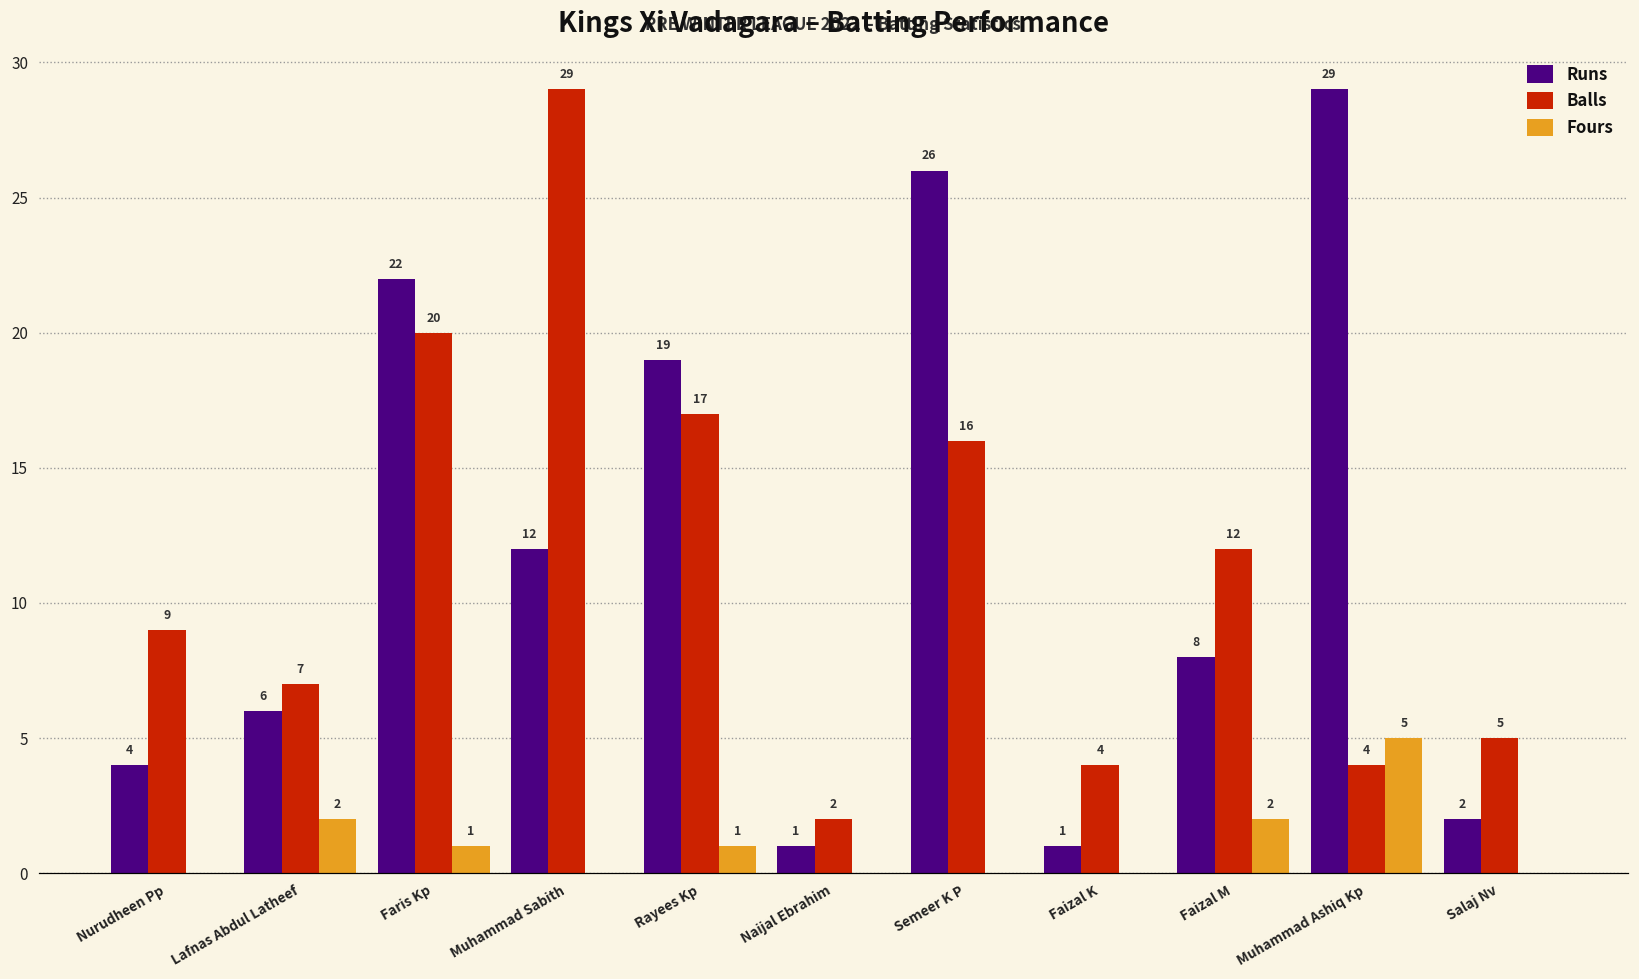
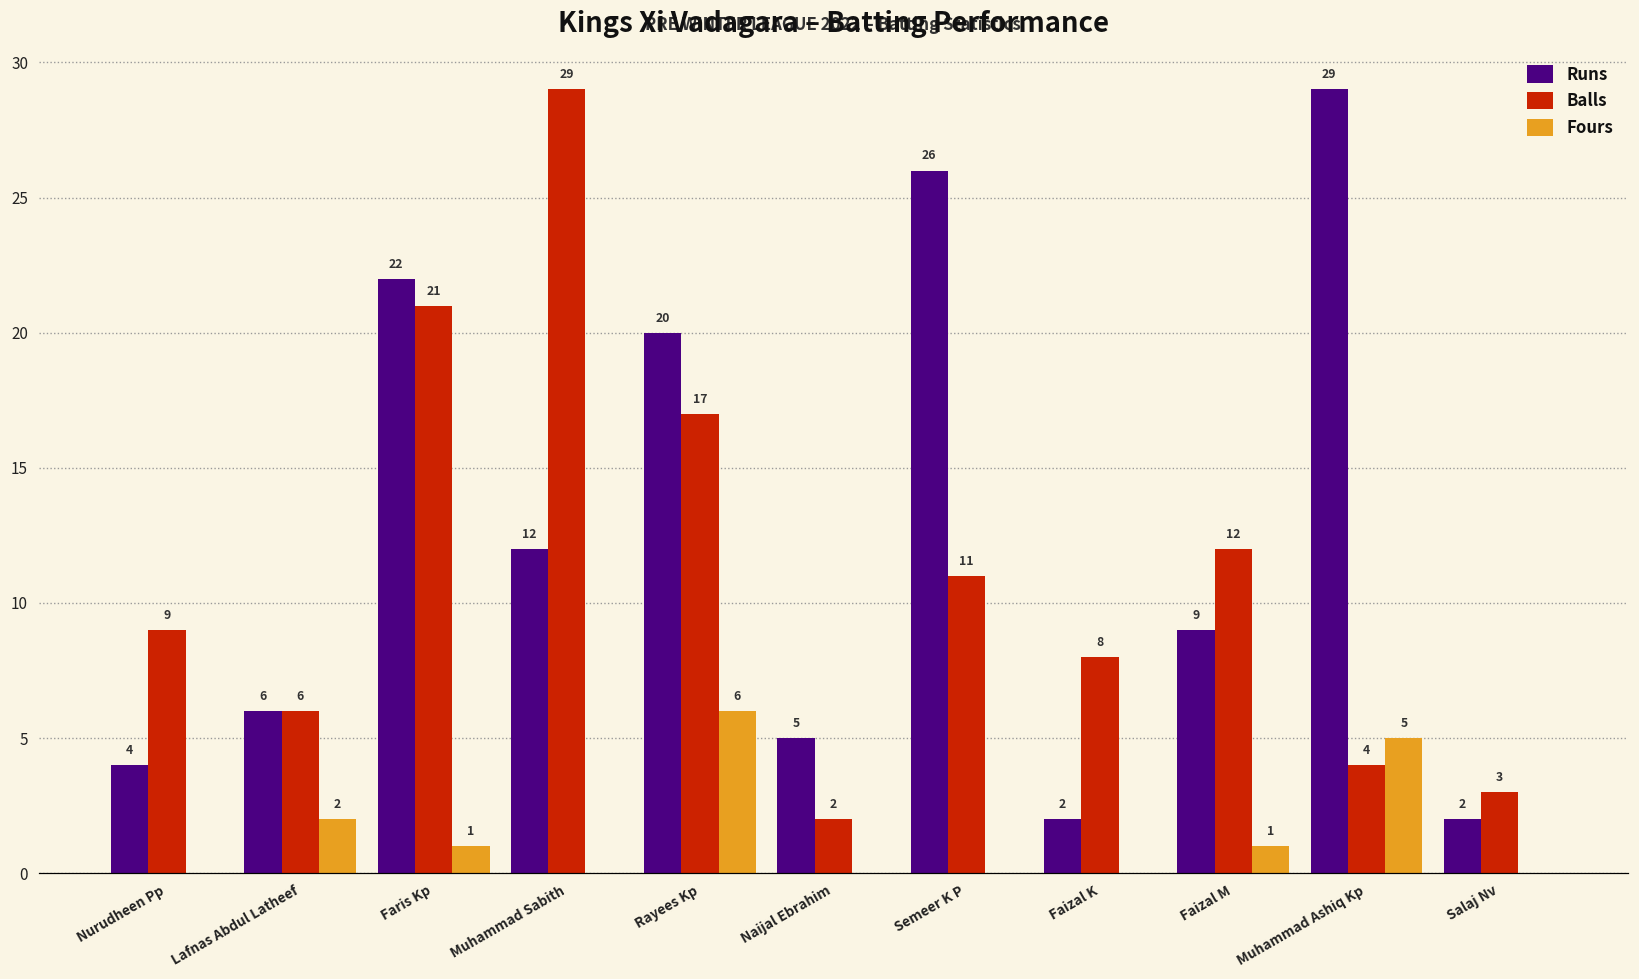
  {
    "Runs": {
      "Nurudheen Pp": 4,
      "Lafnas Abdul Latheef": 6,
      "Faris Kp": 22,
      "Muhammad Sabith": 12,
-     "Rayees Kp": 19,
-     "Naijal Ebrahim": 1,
+     "Rayees Kp": 20,
+     "Naijal Ebrahim": 5,
      "Semeer K P": 26,
-     "Faizal K": 1,
-     "Faizal M": 8,
+     "Faizal K": 2,
+     "Faizal M": 9,
      "Muhammad Ashiq Kp": 29,
      "Salaj Nv": 2
    },
    "Balls": {
      "Nurudheen Pp": 9,
-     "Lafnas Abdul Latheef": 7,
-     "Faris Kp": 20,
+     "Lafnas Abdul Latheef": 6,
+     "Faris Kp": 21,
      "Muhammad Sabith": 29,
      "Rayees Kp": 17,
      "Naijal Ebrahim": 2,
-     "Semeer K P": 16,
-     "Faizal K": 4,
+     "Semeer K P": 11,
+     "Faizal K": 8,
      "Faizal M": 12,
      "Muhammad Ashiq Kp": 4,
-     "Salaj Nv": 5
+     "Salaj Nv": 3
    },
    "Fours": {
      "Lafnas Abdul Latheef": 2,
      "Faris Kp": 1,
-     "Rayees Kp": 1,
-     "Faizal M": 2,
+     "Rayees Kp": 6,
+     "Faizal M": 1,
      "Muhammad Ashiq Kp": 5
    }
  }
